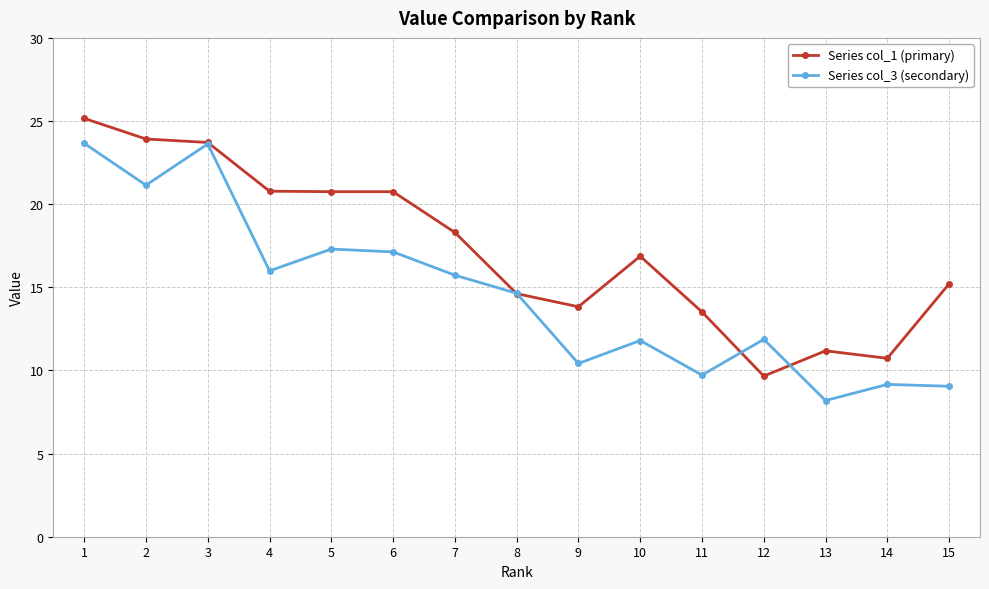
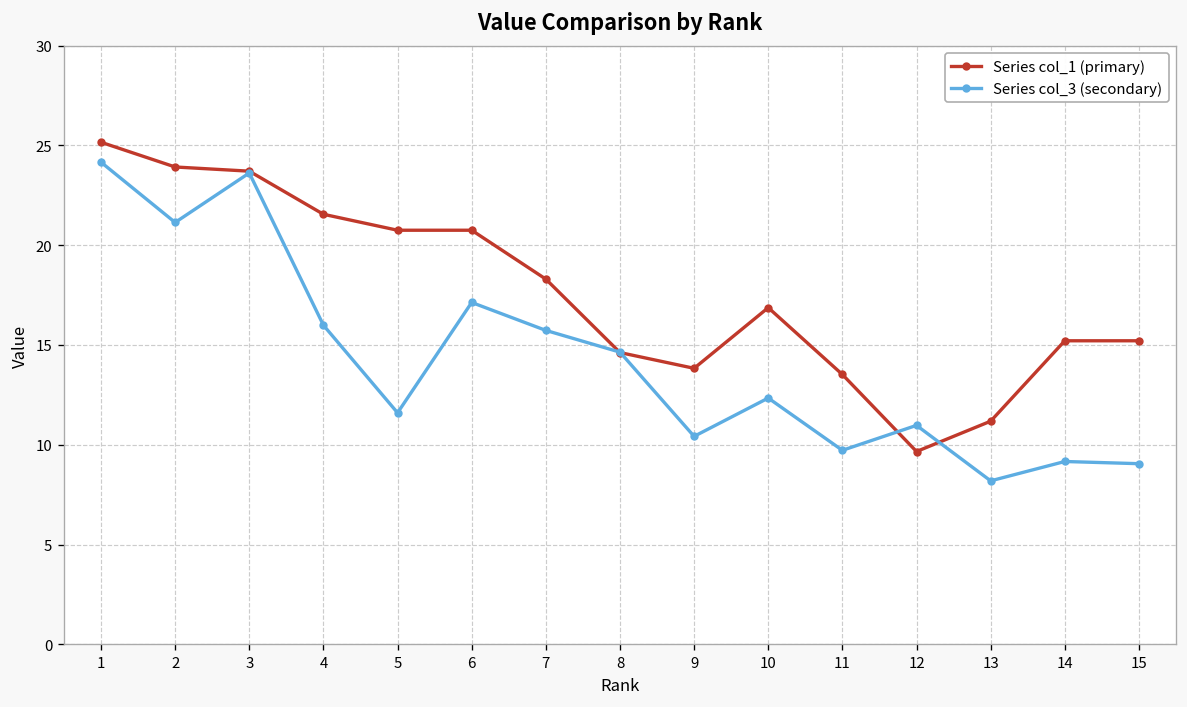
  {
    "Series col_1 (primary)": {
      "1": 25.2,
      "2": 23.9,
-     "4": 20.8,
+     "4": 21.6,
      "5": 20.8,
      "6": 20.8,
      "7": 18.3,
      "9": 13.8,
      "10": 16.9,
      "11": 13.5,
      "12": 9.7,
      "13": 11.2,
-     "14": 10.7,
+     "14": 15.2,
      "15": 15.2
    },
    "Series col_3 (secondary)": {
-     "1": 23.7,
+     "1": 24.2,
      "2": 21.1,
      "4": 16.0,
-     "5": 17.3,
+     "5": 11.6,
      "6": 17.1,
      "7": 15.7,
      "9": 10.4,
-     "10": 11.8,
+     "10": 12.3,
      "11": 9.7,
-     "12": 11.9,
+     "12": 11.0,
      "13": 8.2,
      "14": 9.2,
      "15": 9.1
    }
  }
